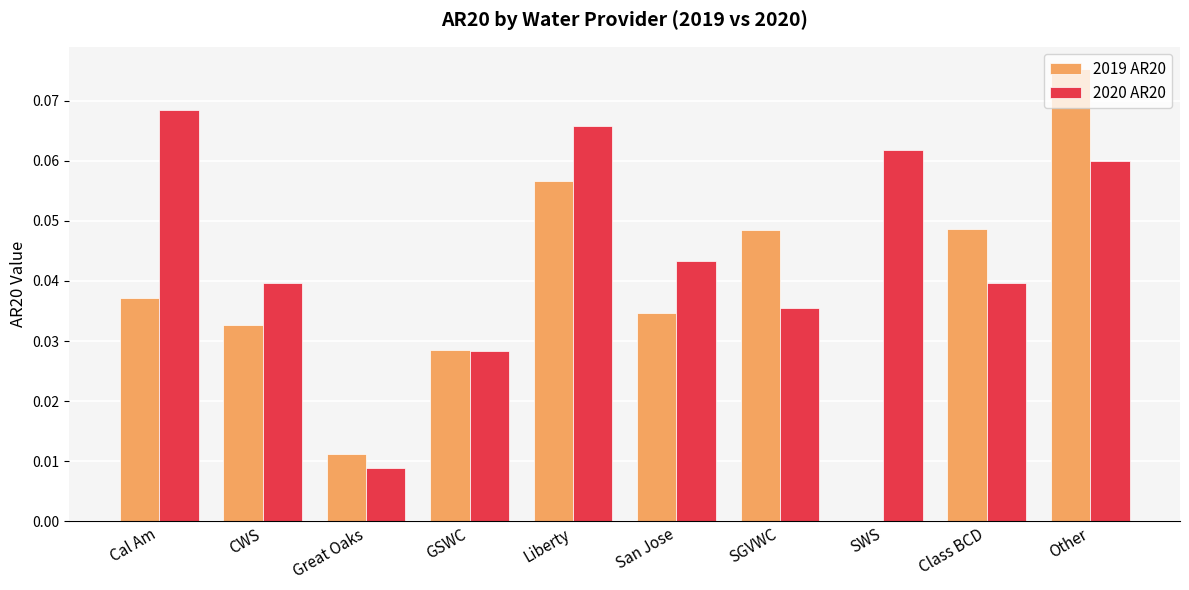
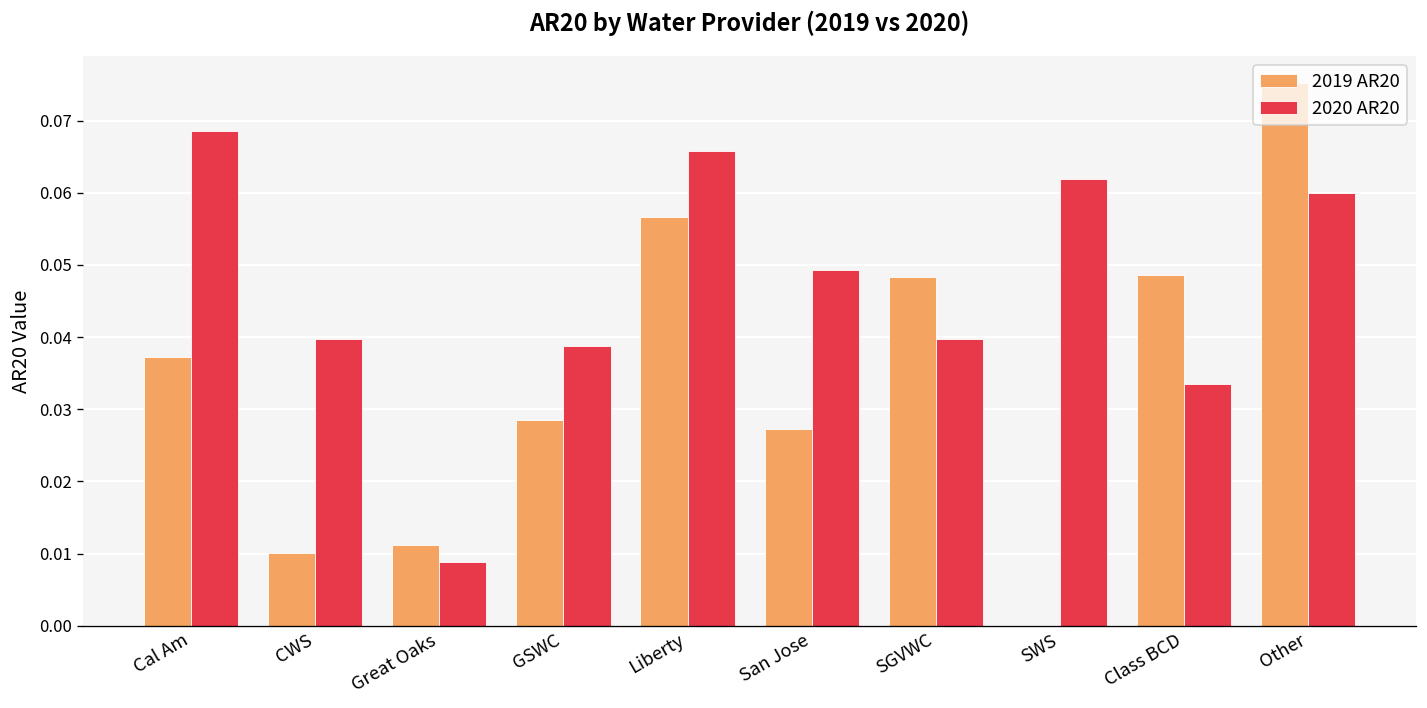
  {
    "2019 AR20": {
      "Cal Am": 0.037,
-     "CWS": 0.033,
+     "CWS": 0.010,
      "Great Oaks": 0.011,
      "GSWC": 0.029,
      "Liberty": 0.057,
-     "San Jose": 0.035,
+     "San Jose": 0.027,
      "SGVWC": 0.048,
      "SWS": 0.000,
      "Class BCD": 0.049
    },
    "2020 AR20": {
      "Cal Am": 0.068,
      "CWS": 0.040,
      "Great Oaks": 0.009,
-     "GSWC": 0.028,
+     "GSWC": 0.039,
      "Liberty": 0.066,
-     "San Jose": 0.043,
-     "SGVWC": 0.035,
+     "San Jose": 0.049,
+     "SGVWC": 0.040,
      "SWS": 0.062,
-     "Class BCD": 0.040,
+     "Class BCD": 0.033,
      "Other": 0.060
    }
  }
